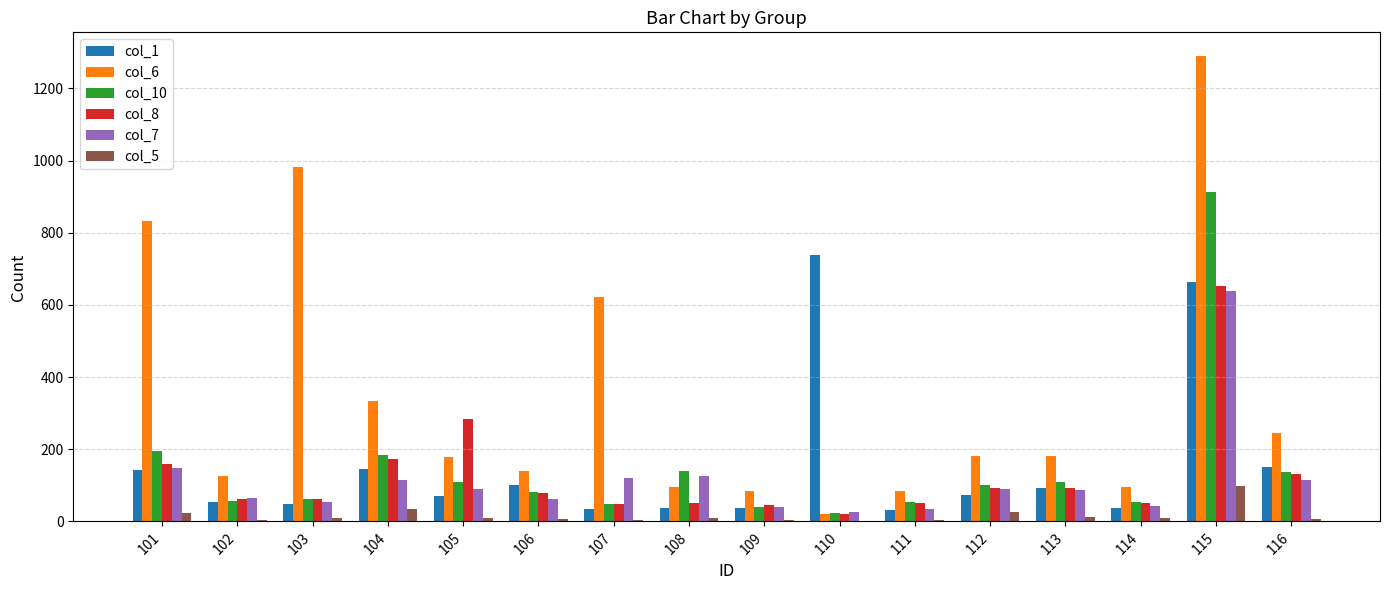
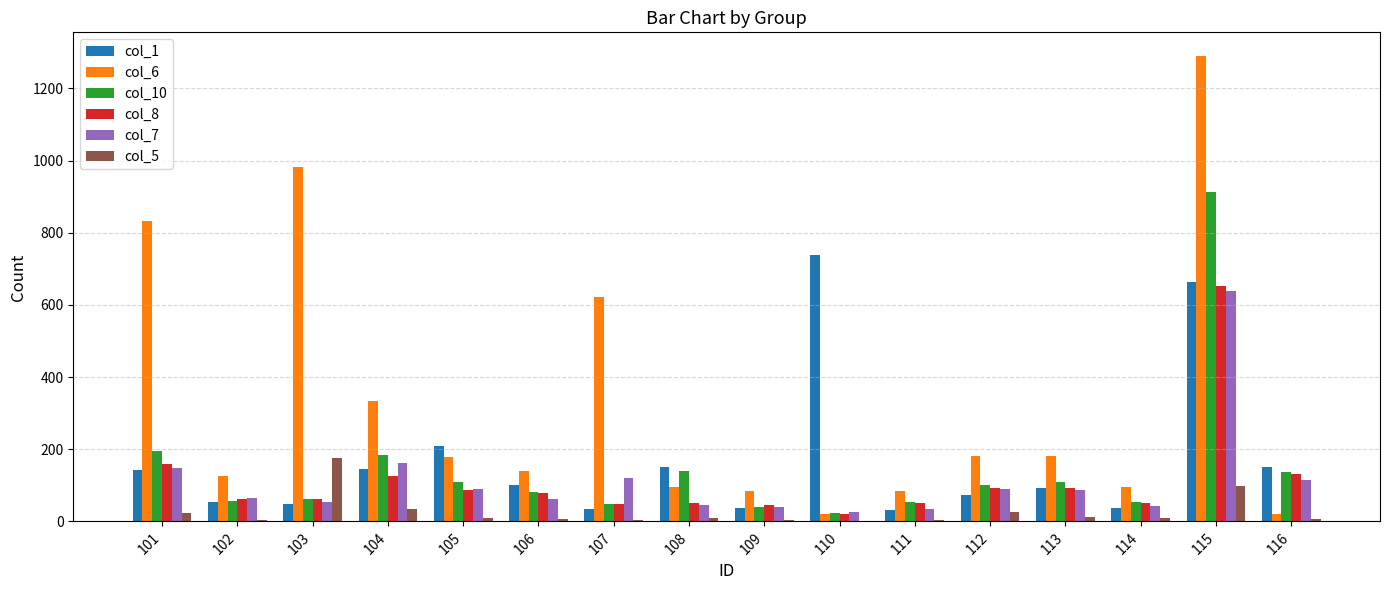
  {
    "col_1": {
      "101": 140,
      "102": 50,
      "103": 50,
      "104": 150,
-     "105": 70,
+     "105": 210,
      "106": 100,
      "107": 40,
-     "108": 40,
+     "108": 150,
      "109": 40,
      "110": 740,
      "111": 30,
      "112": 70,
      "113": 90,
      "114": 40,
      "115": 660,
      "116": 150
    },
    "col_6": {
      "101": 830,
      "102": 130,
      "103": 980,
      "104": 340,
      "105": 180,
      "106": 140,
      "107": 620,
      "108": 100,
      "109": 90,
      "110": 20,
      "111": 80,
      "112": 180,
      "113": 180,
      "114": 100,
      "115": 1290,
-     "116": 250
+     "116": 20
    },
    "col_10": {
      "101": 200,
      "102": 60,
      "103": 60,
      "104": 180,
      "105": 110,
      "106": 80,
      "107": 50,
      "108": 140,
      "109": 40,
      "110": 20,
      "111": 50,
      "112": 100,
      "113": 110,
      "114": 60,
      "115": 910,
      "116": 140
    },
    "col_8": {
      "101": 160,
      "102": 60,
      "103": 60,
-     "104": 170,
-     "105": 280,
+     "104": 130,
+     "105": 90,
      "106": 80,
      "107": 50,
      "108": 50,
      "109": 50,
      "110": 20,
      "111": 50,
      "112": 90,
      "113": 90,
      "114": 50,
      "115": 650,
      "116": 130
    },
    "col_7": {
      "101": 150,
      "102": 70,
      "103": 60,
-     "104": 110,
+     "104": 160,
      "105": 90,
      "106": 60,
      "107": 120,
-     "108": 130,
+     "108": 50,
      "109": 40,
      "110": 30,
      "111": 30,
      "112": 90,
      "113": 90,
      "114": 40,
      "115": 640,
      "116": 110
    },
    "col_5": {
      "101": 20,
-     "103": 10,
+     "103": 180,
      "104": 30,
      "105": 10,
      "108": 10,
      "112": 30,
      "113": 10,
      "114": 10,
      "115": 100
    }
  }
